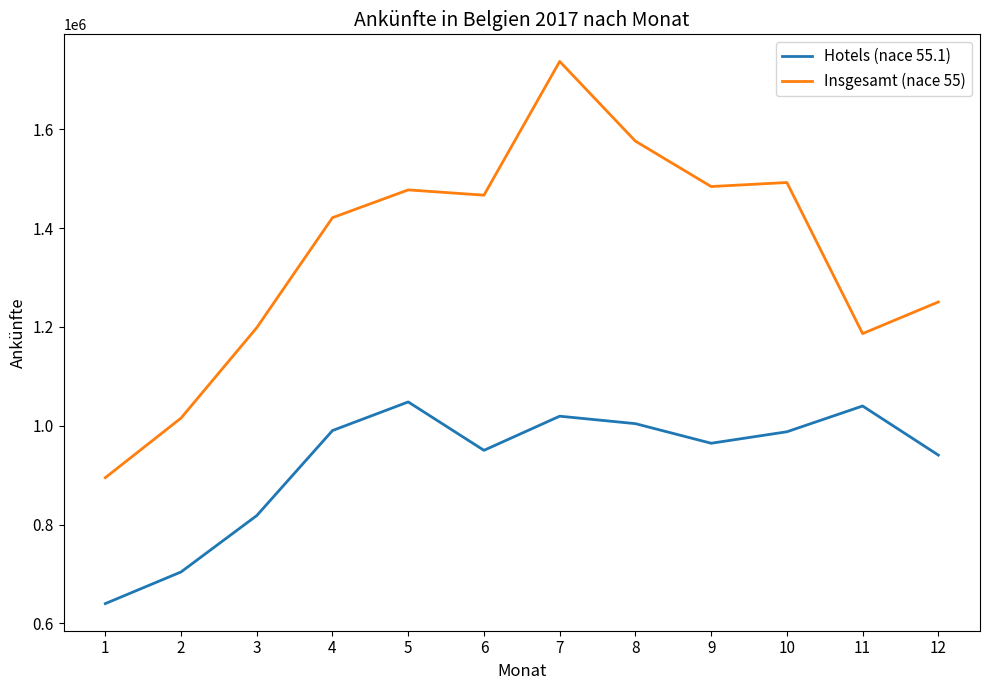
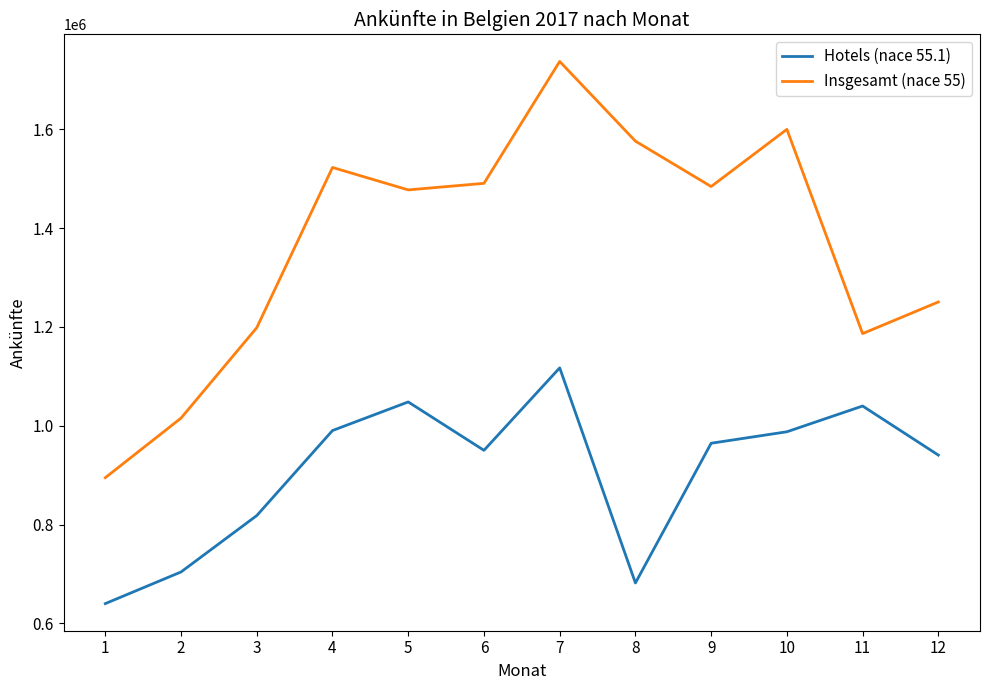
  {
    "Hotels (nace 55.1)": {
      "1": 640000,
      "2": 700000,
      "3": 820000,
      "4": 990000,
      "5": 1050000,
      "6": 950000,
-     "7": 1020000,
-     "8": 1000000,
+     "7": 1120000,
+     "8": 680000,
      "9": 960000,
      "10": 990000,
      "11": 1040000,
      "12": 940000
    },
    "Insgesamt (nace 55)": {
      "1": 890000,
      "2": 1020000,
      "3": 1200000,
-     "4": 1420000,
+     "4": 1520000,
      "5": 1480000,
-     "6": 1470000,
+     "6": 1490000,
      "7": 1740000,
      "8": 1580000,
      "9": 1480000,
-     "10": 1490000,
+     "10": 1600000,
      "11": 1190000,
      "12": 1250000
    }
  }
